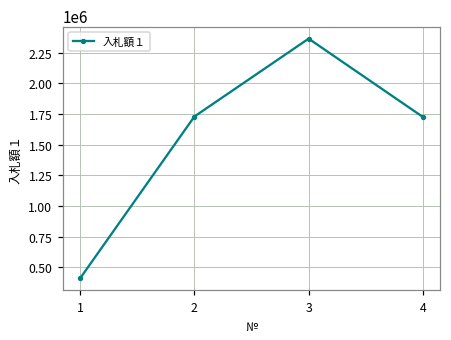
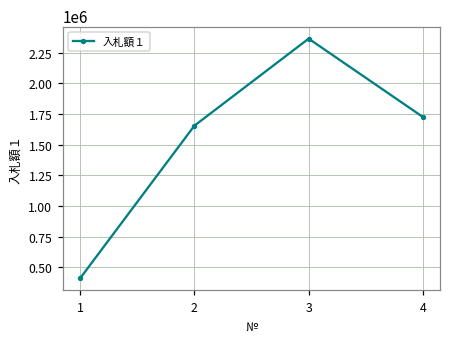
  {
    "1": 410000,
-   "2": 1730000,
+   "2": 1650000,
    "3": 2360000,
    "4": 1730000
  }
